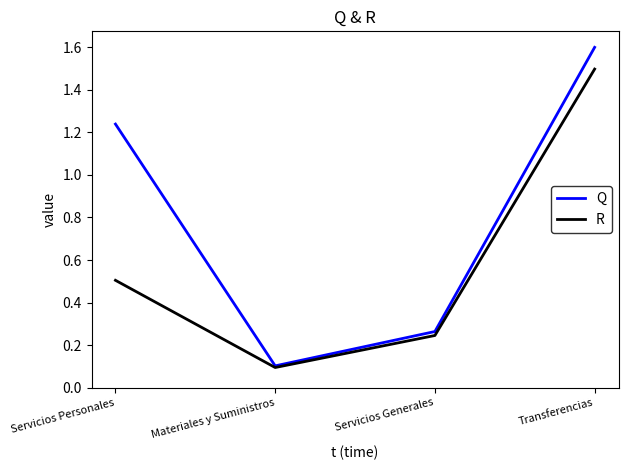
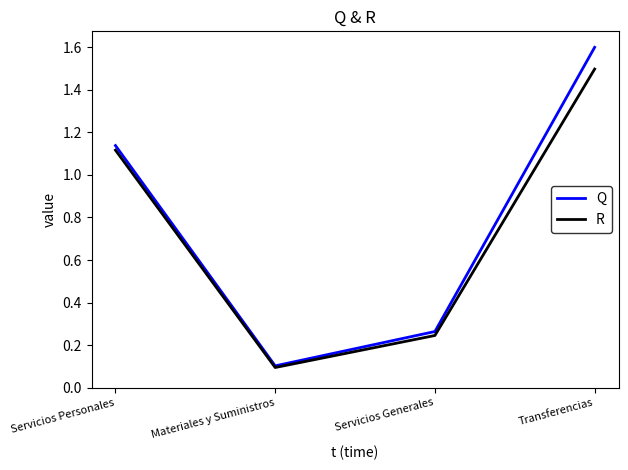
  {
    "Q": {
-     "Servicios Personales": 1.24,
+     "Servicios Personales": 1.14,
      "Servicios Generales": 0.26,
      "Transferencias": 1.60
    },
    "R": {
-     "Servicios Personales": 0.50,
+     "Servicios Personales": 1.12,
      "Servicios Generales": 0.25,
      "Transferencias": 1.50
    }
  }
